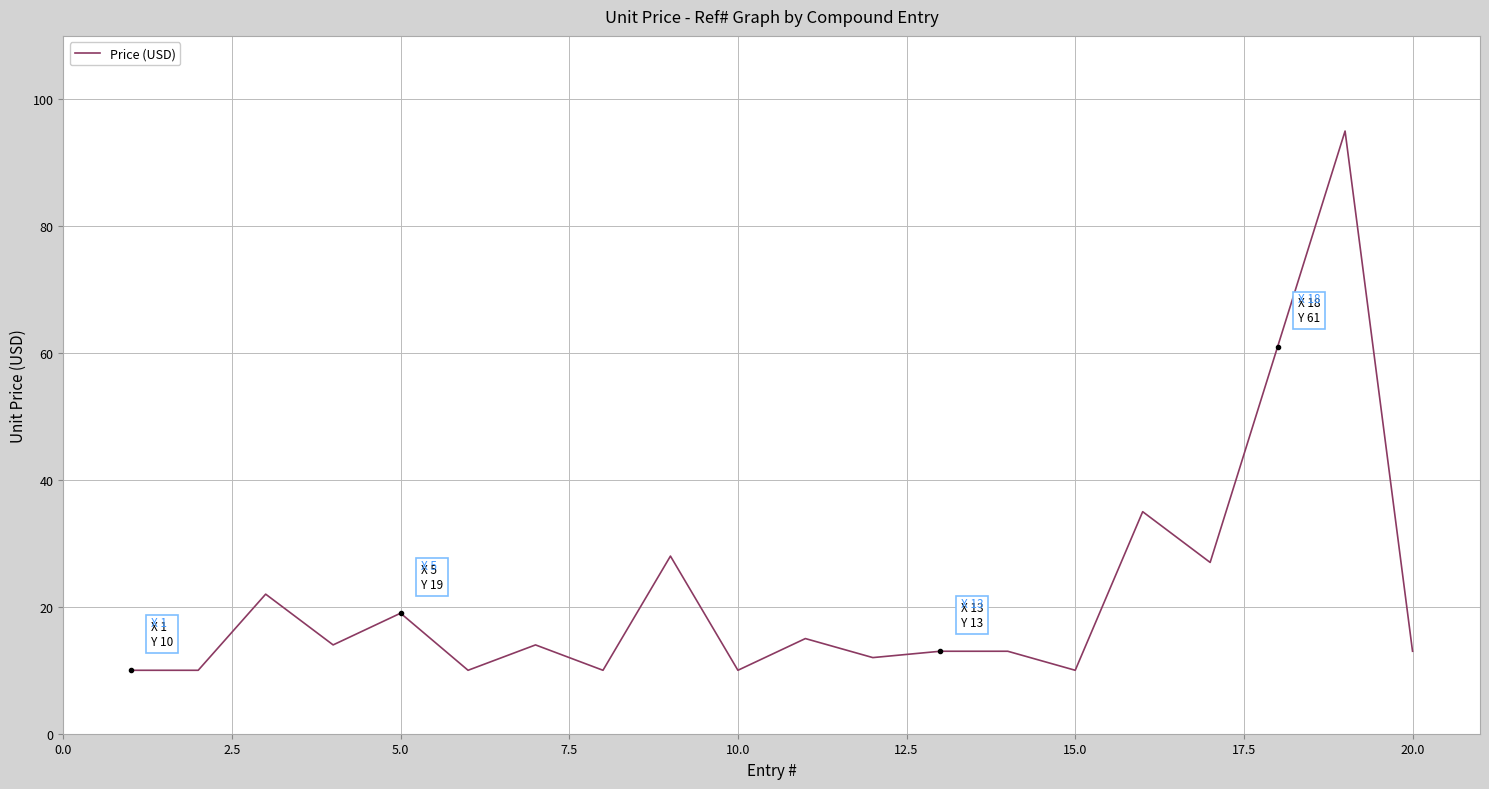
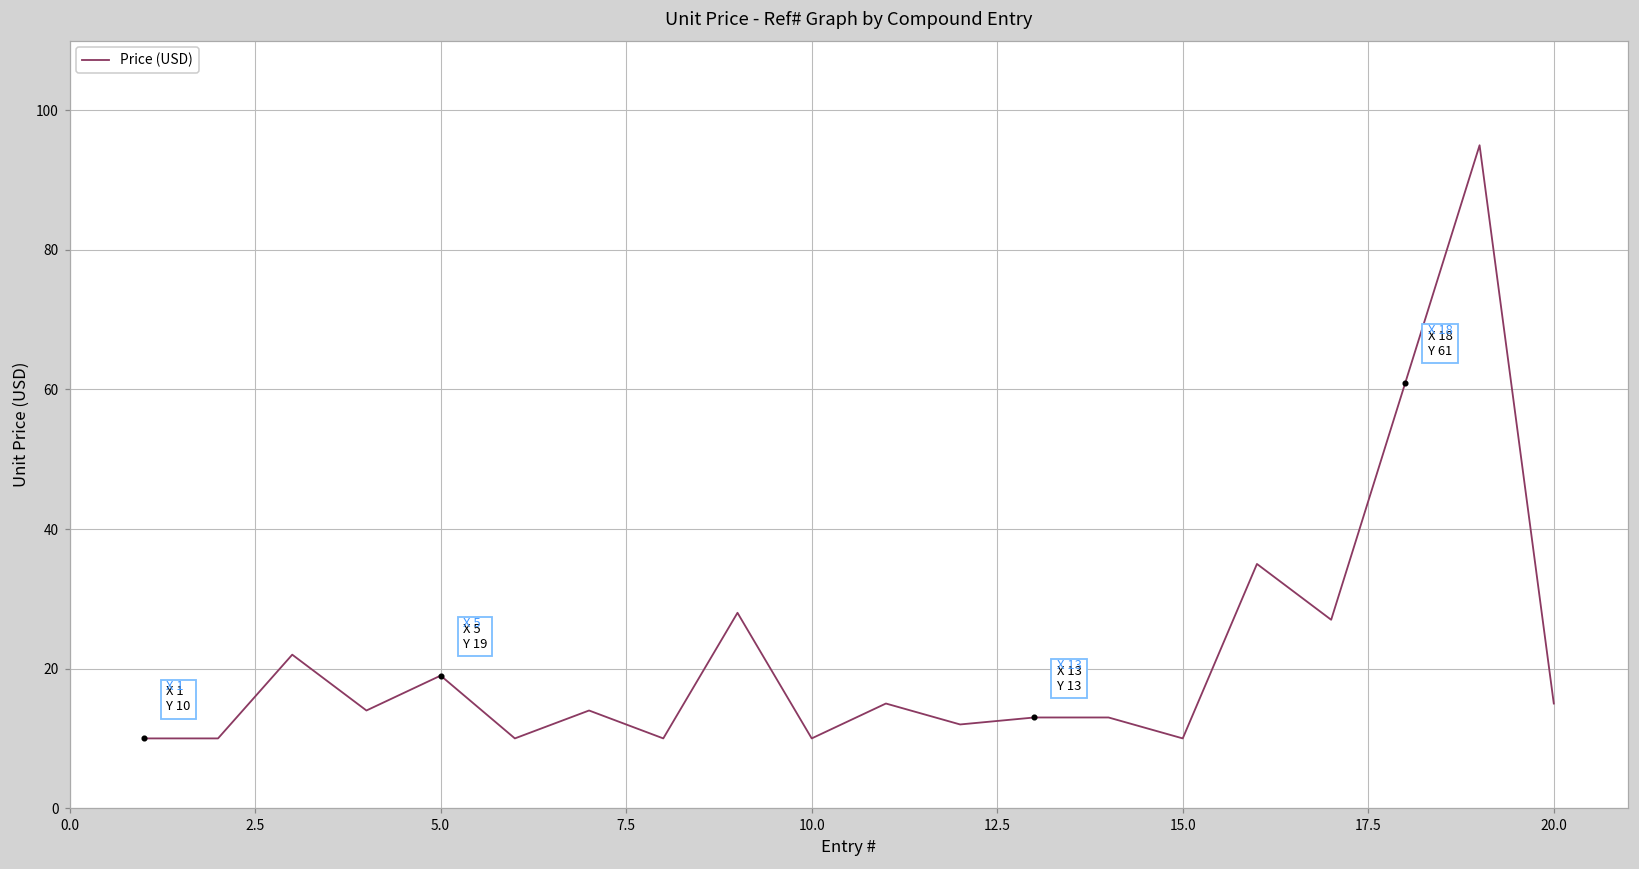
  {
    "Price (USD)": {
      "10.0": 10,
      "15.0": 10,
-     "20.0": 13
+     "20.0": 15
    }
  }
